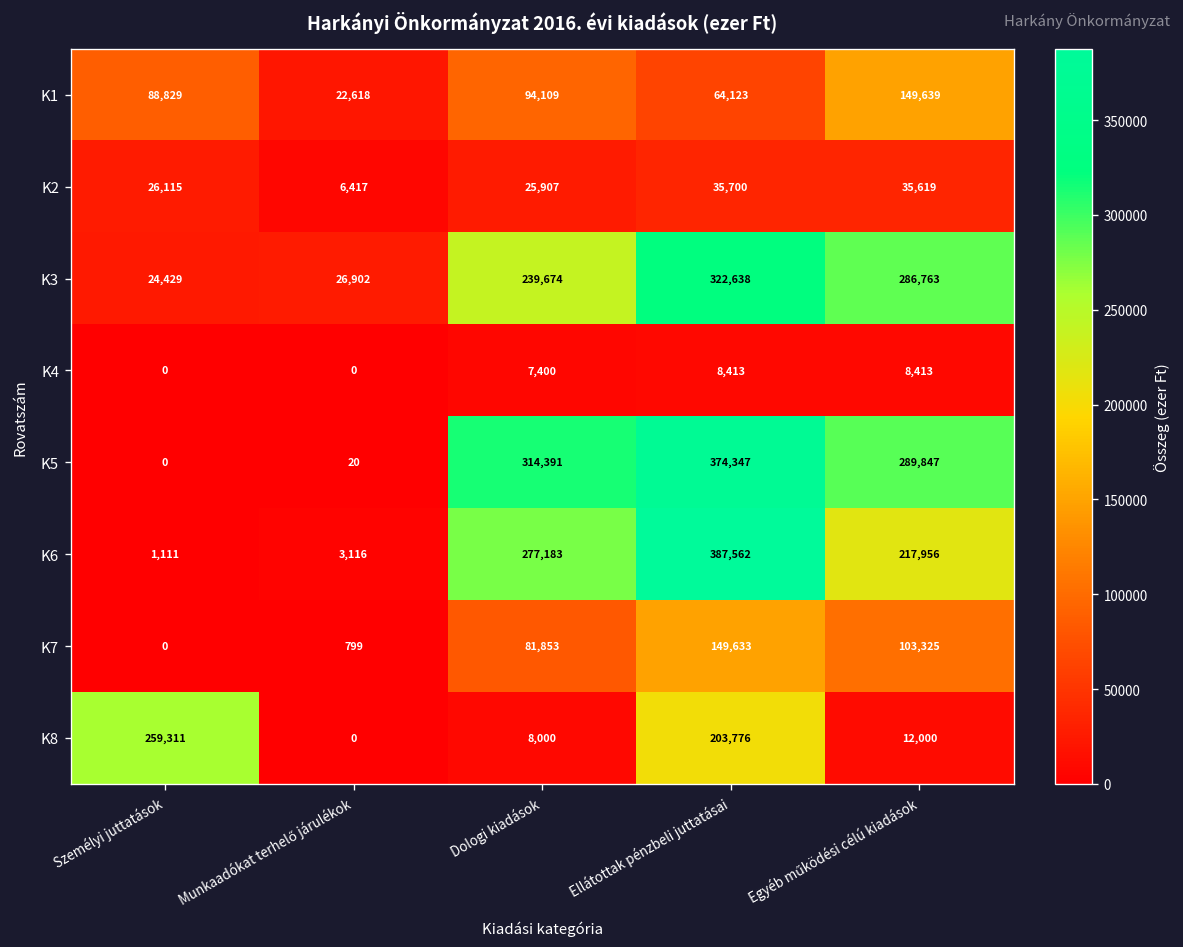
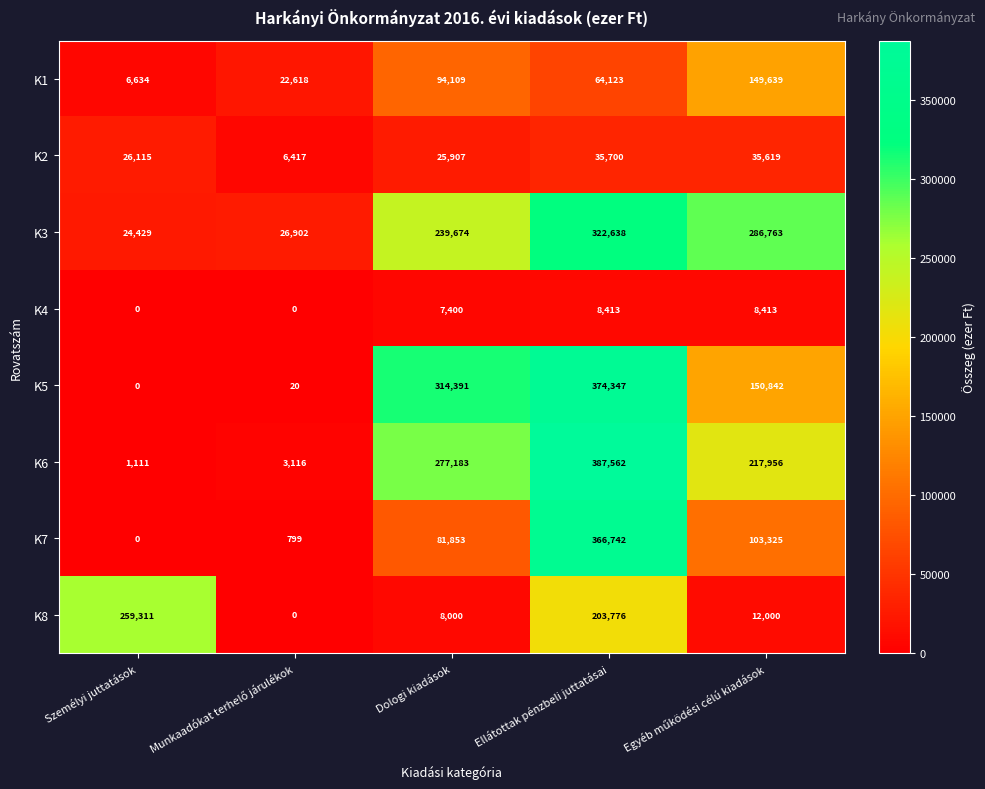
  {
    "K1": {
-     "Személyi juttatások": "88,829",
+     "Személyi juttatások": "6,634",
      "Munkaadókat terhelő járulékok": "22,618",
      "Dologi kiadások": "94,109",
      "Ellátottak pénzbeli juttatásai": "64,123",
      "Egyéb működési célú kiadások": "149,639"
    },
    "K2": {
      "Személyi juttatások": "26,115",
      "Munkaadókat terhelő járulékok": "6,417",
      "Dologi kiadások": "25,907",
      "Ellátottak pénzbeli juttatásai": "35,700",
      "Egyéb működési célú kiadások": "35,619"
    },
    "K3": {
      "Személyi juttatások": "24,429",
      "Munkaadókat terhelő járulékok": "26,902",
      "Dologi kiadások": "239,674",
      "Ellátottak pénzbeli juttatásai": "322,638",
      "Egyéb működési célú kiadások": "286,763"
    },
    "K4": {
      "Személyi juttatások": "0",
      "Munkaadókat terhelő járulékok": "0",
      "Dologi kiadások": "7,400",
      "Ellátottak pénzbeli juttatásai": "8,413",
      "Egyéb működési célú kiadások": "8,413"
    },
    "K5": {
      "Személyi juttatások": "0",
      "Munkaadókat terhelő járulékok": "20",
      "Dologi kiadások": "314,391",
      "Ellátottak pénzbeli juttatásai": "374,347",
-     "Egyéb működési célú kiadások": "289,847"
+     "Egyéb működési célú kiadások": "150,842"
    },
    "K6": {
      "Személyi juttatások": "1,111",
      "Munkaadókat terhelő járulékok": "3,116",
      "Dologi kiadások": "277,183",
      "Ellátottak pénzbeli juttatásai": "387,562",
      "Egyéb működési célú kiadások": "217,956"
    },
    "K7": {
      "Személyi juttatások": "0",
      "Munkaadókat terhelő járulékok": "799",
      "Dologi kiadások": "81,853",
-     "Ellátottak pénzbeli juttatásai": "149,633",
+     "Ellátottak pénzbeli juttatásai": "366,742",
      "Egyéb működési célú kiadások": "103,325"
    },
    "K8": {
      "Személyi juttatások": "259,311",
      "Munkaadókat terhelő járulékok": "0",
      "Dologi kiadások": "8,000",
      "Ellátottak pénzbeli juttatásai": "203,776",
      "Egyéb működési célú kiadások": "12,000"
    }
  }
